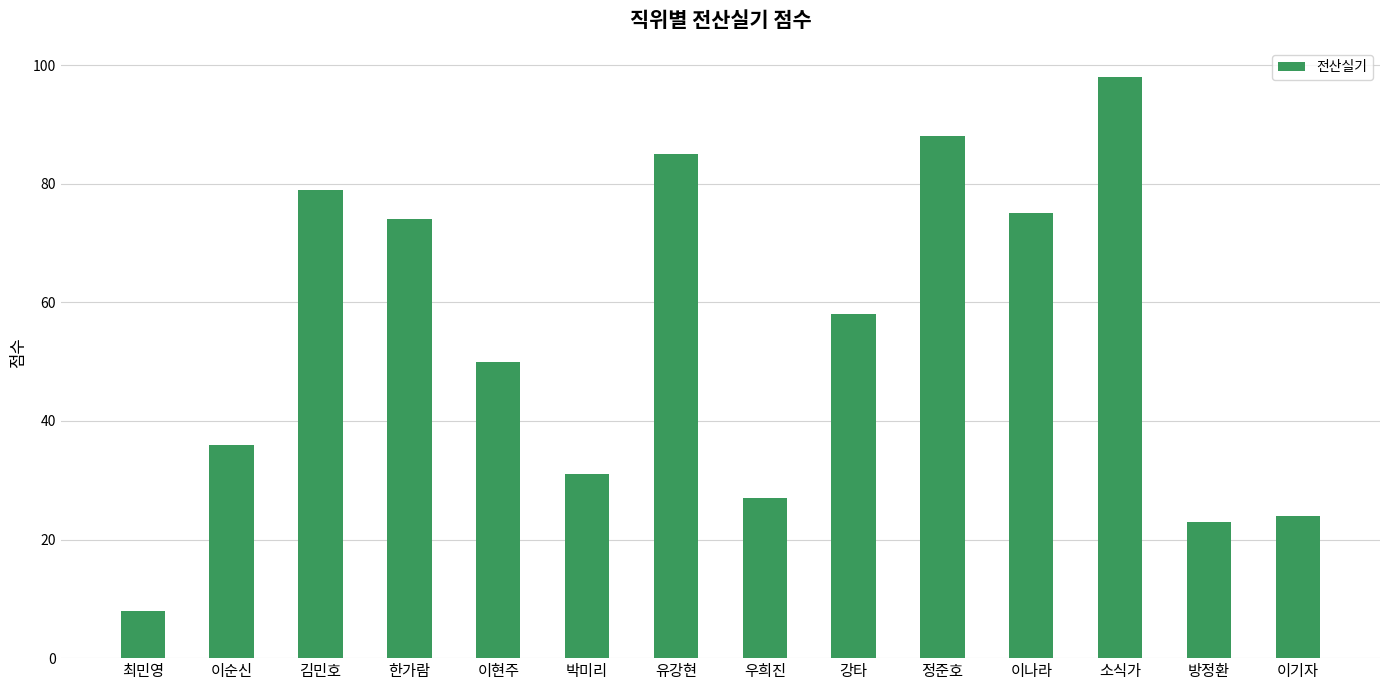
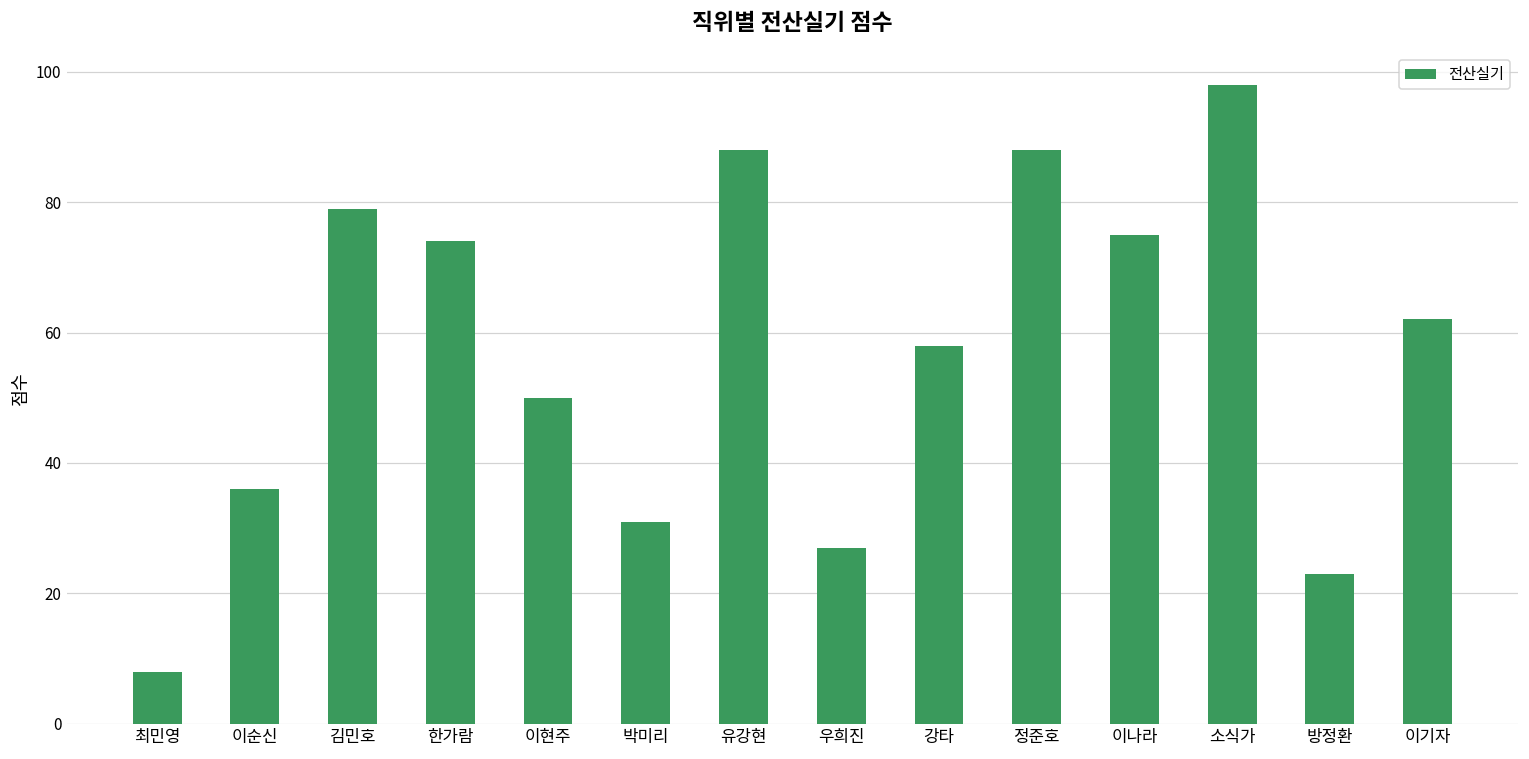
  {
    "최민영": 8,
    "이순신": 36,
    "김민호": 79,
    "한가람": 74,
    "이현주": 50,
    "박미리": 31,
-   "유강현": 85,
+   "유강현": 88,
    "우희진": 27,
    "강타": 58,
    "정준호": 88,
    "이나라": 75,
    "소식가": 98,
    "방정환": 23,
-   "이기자": 24
+   "이기자": 62
  }
